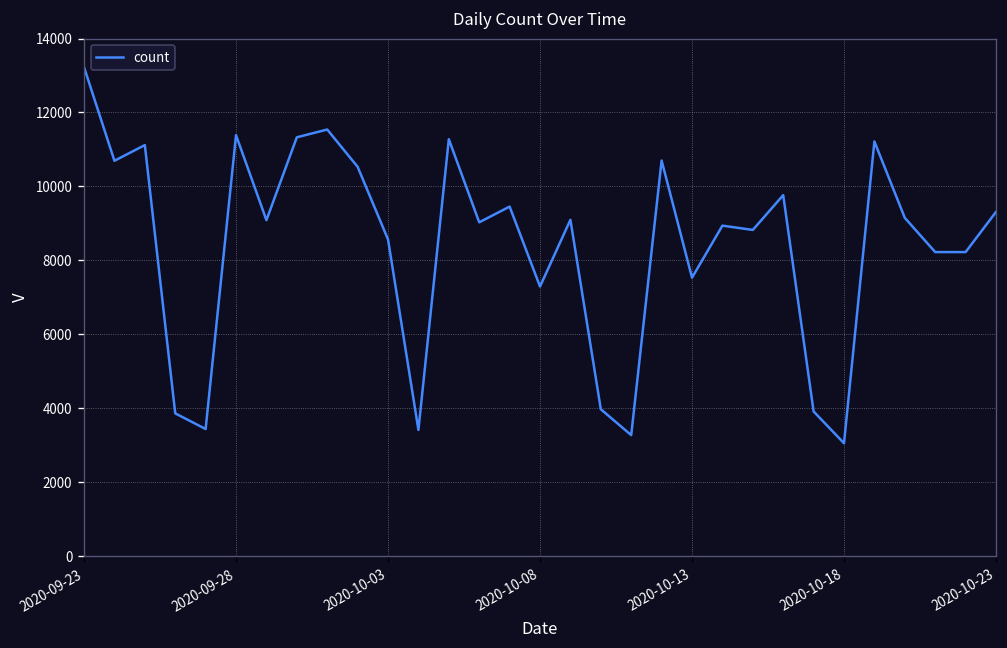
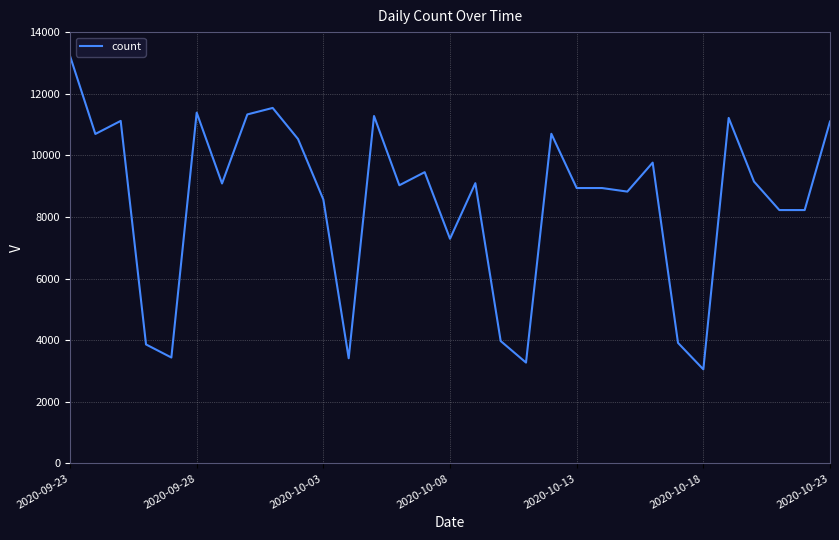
  {
    "2020-09-23": 13200,
    "2020-09-28": 11400,
    "2020-10-03": 8600,
    "2020-10-08": 7300,
-   "2020-10-13": 7500,
+   "2020-10-13": 8900,
    "2020-10-18": 3100,
-   "2020-10-23": 9300
+   "2020-10-23": 11100
  }
